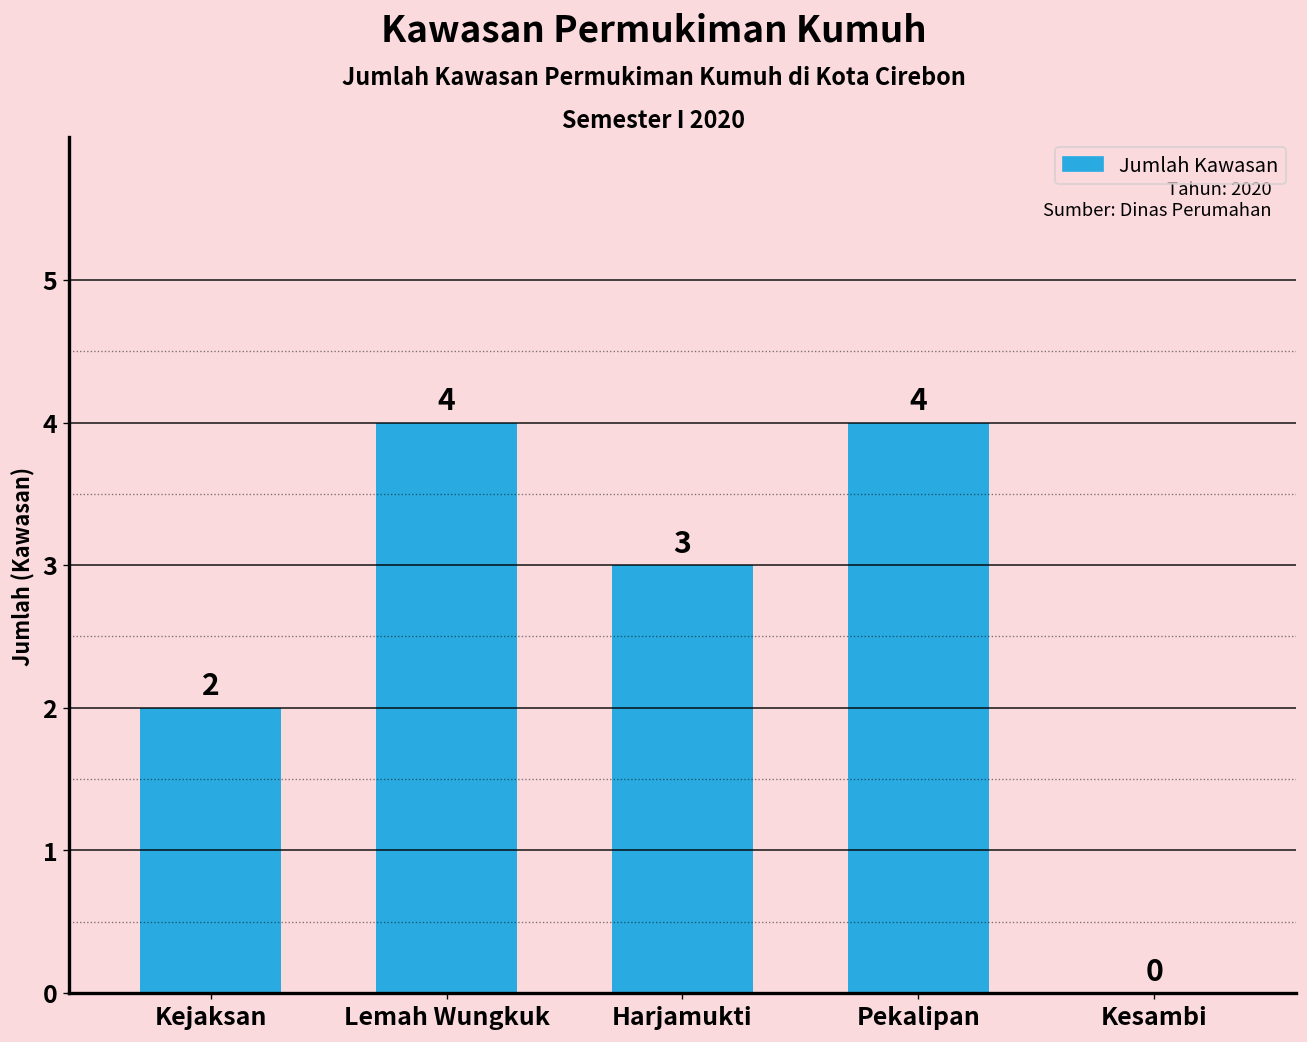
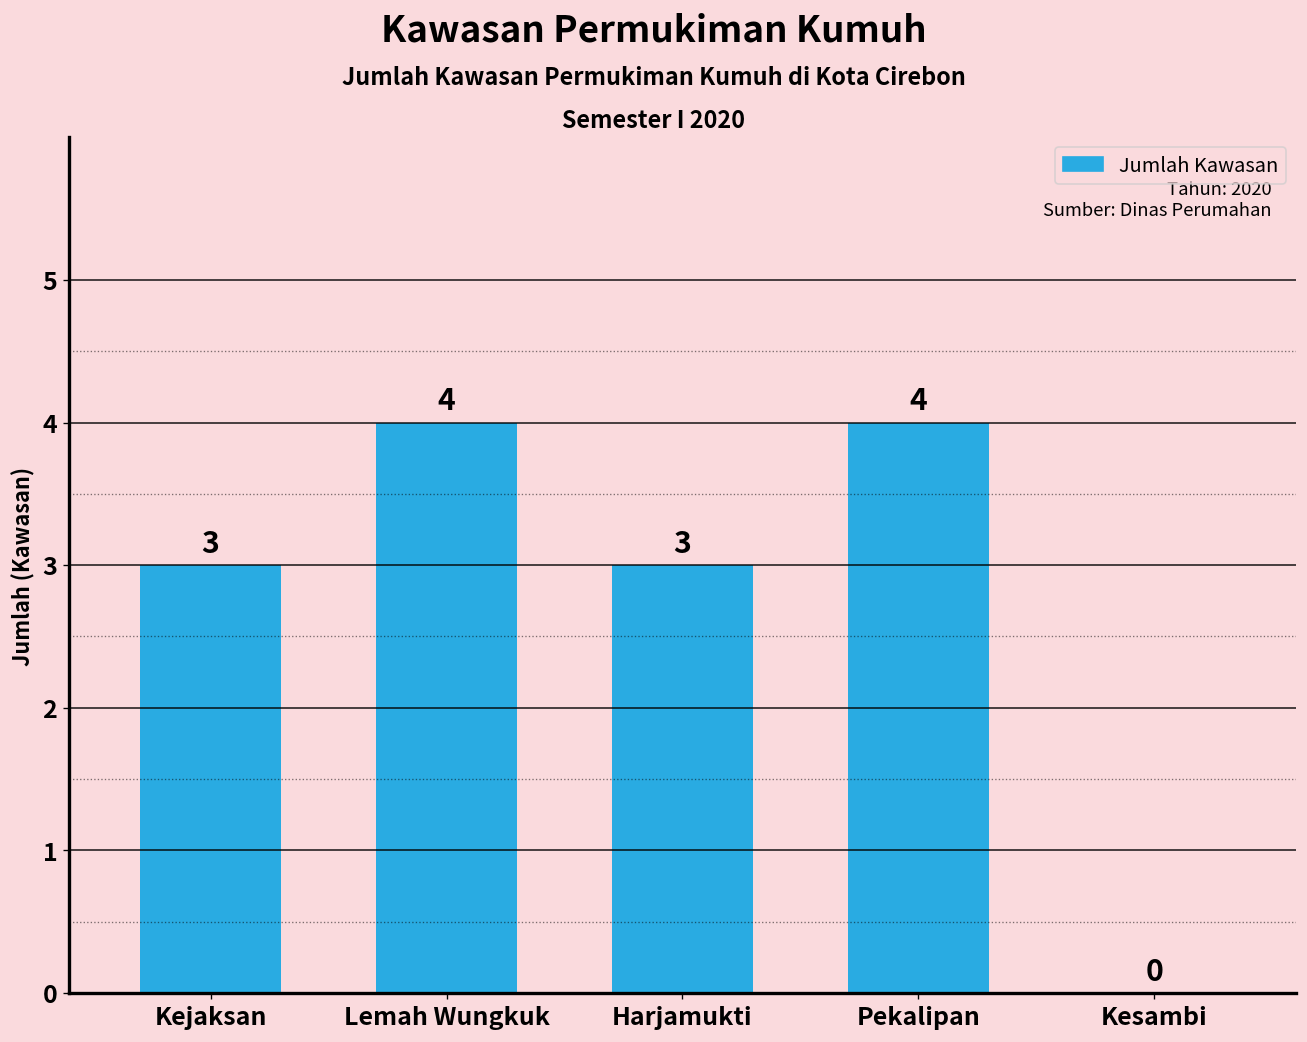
  {
-   "Kejaksan": 2,
+   "Kejaksan": 3,
    "Lemah Wungkuk": 4,
    "Harjamukti": 3,
    "Pekalipan": 4,
    "Kesambi": 0
  }
